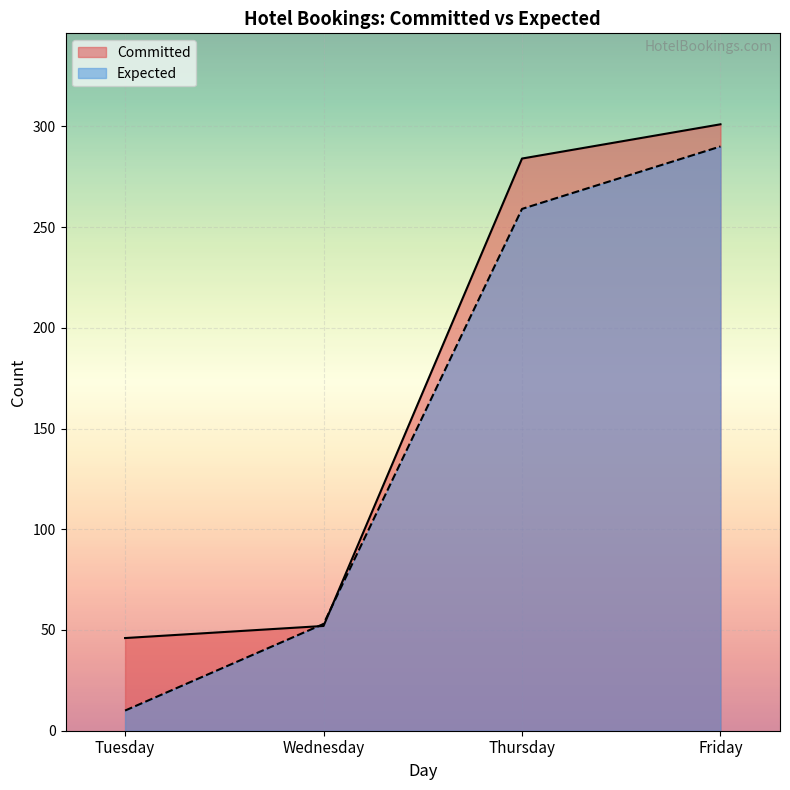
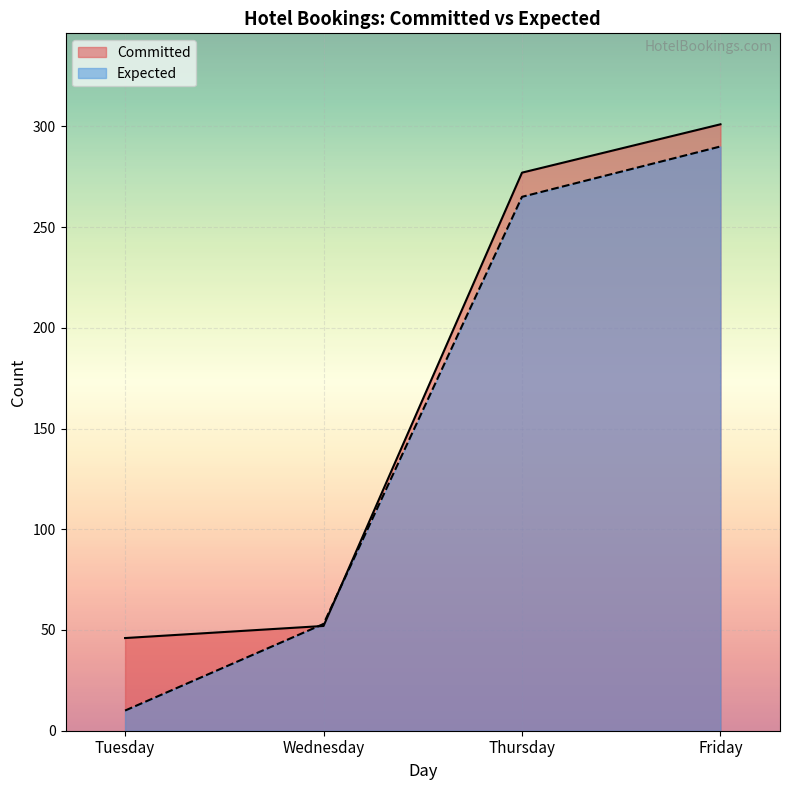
  {
    "Committed": {
      "Tuesday": 46,
-     "Thursday": 284,
+     "Thursday": 277,
      "Friday": 301
    },
    "Expected": {
      "Tuesday": 10,
-     "Thursday": 259,
+     "Thursday": 265,
      "Friday": 290
    }
  }
